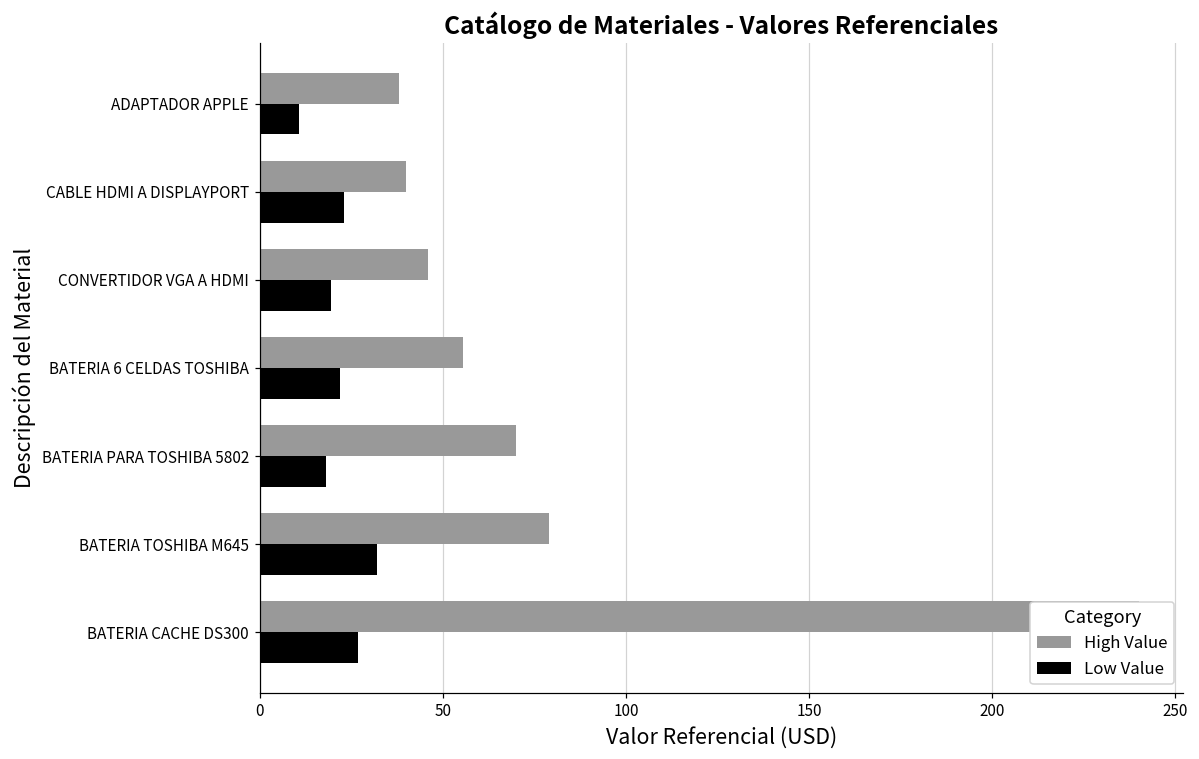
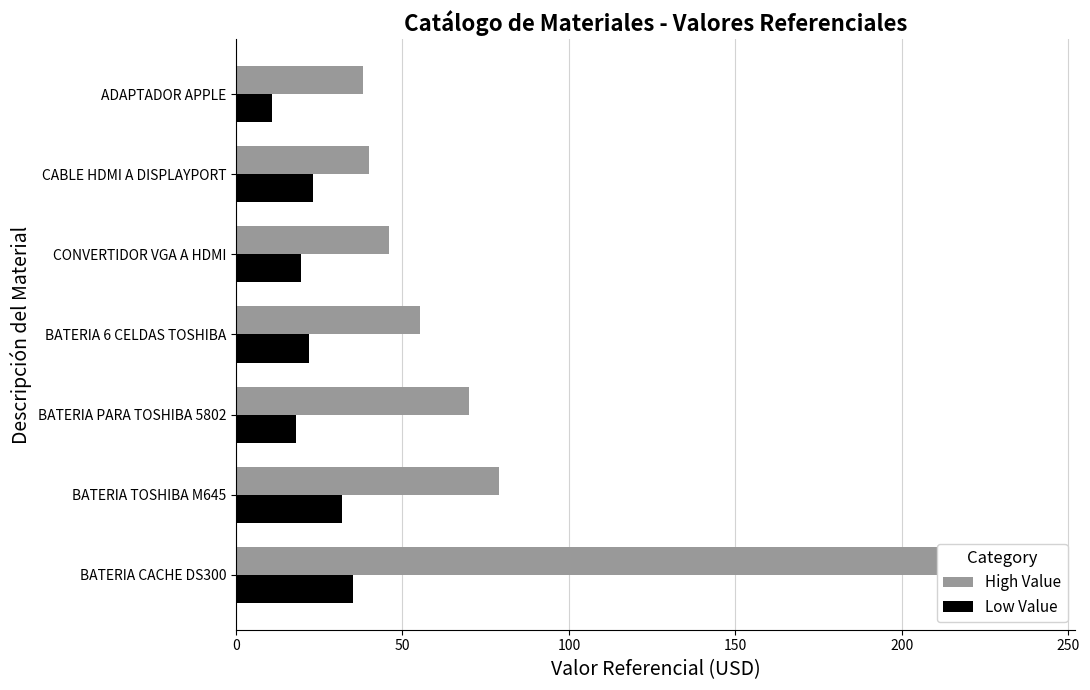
  {
    "High Value": {
      "ADAPTADOR APPLE": 38,
      "CABLE HDMI A DISPLAYPORT": 40,
      "CONVERTIDOR VGA A HDMI": 46,
      "BATERIA 6 CELDAS TOSHIBA": 55,
      "BATERIA PARA TOSHIBA 5802": 70,
      "BATERIA TOSHIBA M645": 79
    },
    "Low Value": {
      "ADAPTADOR APPLE": 11,
      "CABLE HDMI A DISPLAYPORT": 23,
      "CONVERTIDOR VGA A HDMI": 20,
      "BATERIA 6 CELDAS TOSHIBA": 22,
      "BATERIA PARA TOSHIBA 5802": 18,
      "BATERIA TOSHIBA M645": 32,
-     "BATERIA CACHE DS300": 27
+     "BATERIA CACHE DS300": 35
    }
  }
